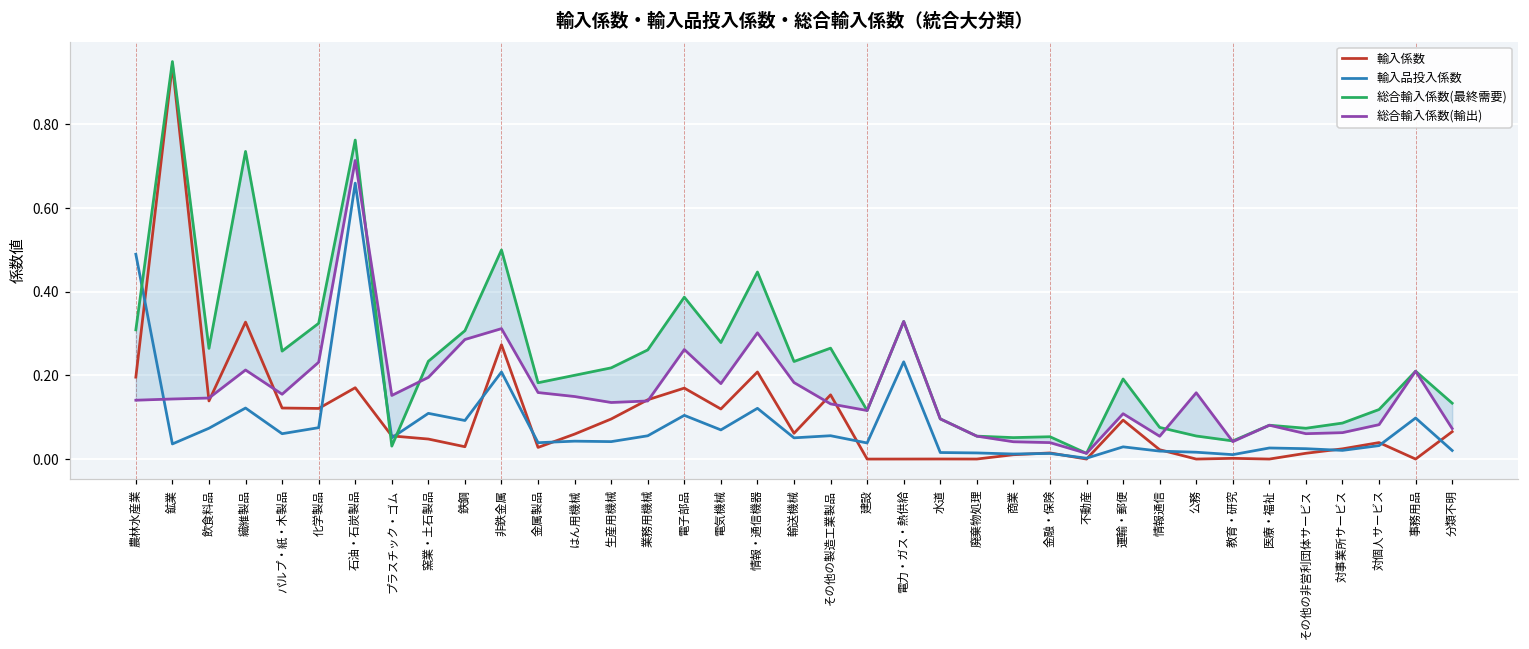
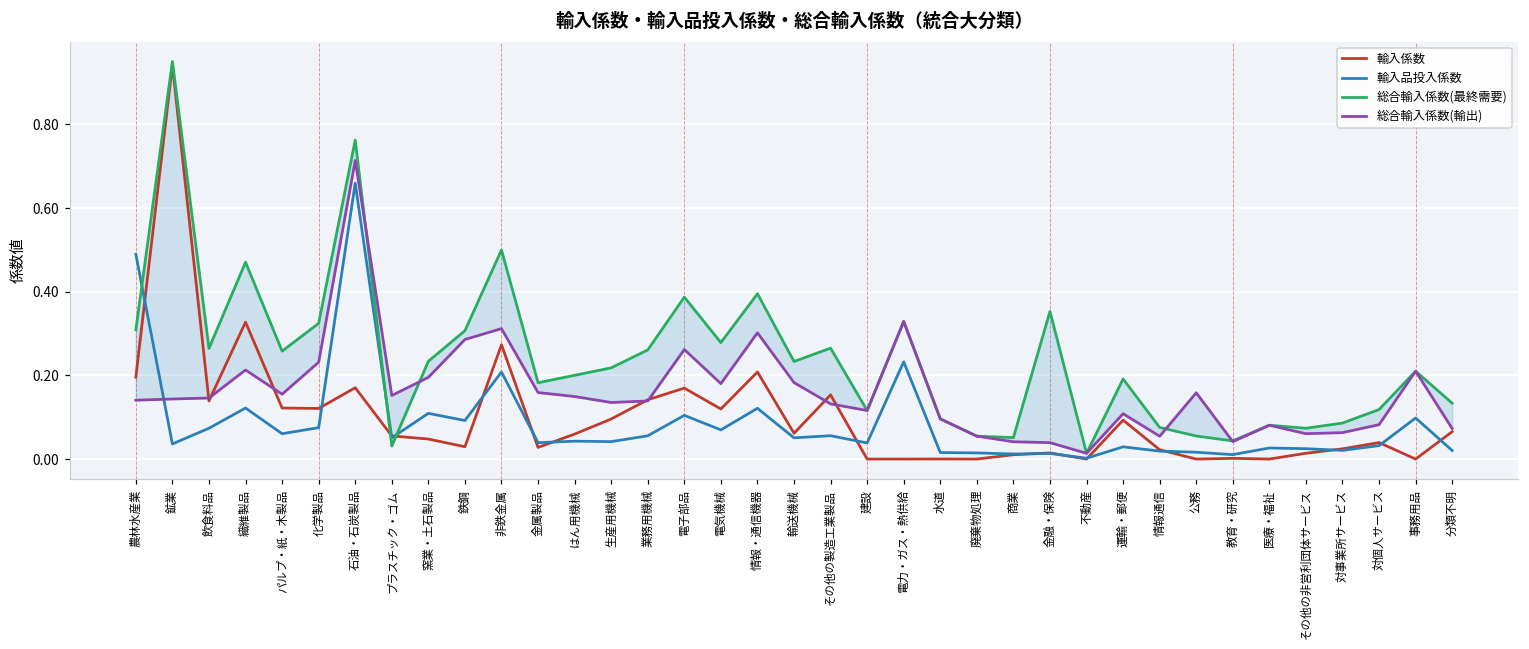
  {
    "輸入係数": {
      "農林水産業": 0.20,
      "鉱業": 0.94,
      "飲食料品": 0.14,
      "繊維製品": 0.33,
      "パルプ・紙・木製品": 0.12,
      "化学製品": 0.12,
      "石油・石炭製品": 0.17,
      "窯業・土石製品": 0.05,
      "鉄鋼": 0.03,
      "非鉄金属": 0.27,
      "金属製品": 0.03,
      "はん用機械": 0.06,
      "生産用機械": 0.10,
      "電子部品": 0.17,
      "電気機械": 0.12,
      "情報・通信機器": 0.21,
      "輸送機械": 0.06,
      "その他の製造工業製品": 0.15,
      "建設": 0.00,
      "電力・ガス・熱供給": 0.00,
      "水道": 0.00,
      "廃棄物処理": 0.00,
      "運輸・郵便": 0.09,
      "公務": 0.00,
      "教育・研究": 0.00,
      "医療・福祉": 0.00,
      "その他の非営利団体サービス": 0.01,
      "対個人サービス": 0.04,
      "事務用品": 0.00,
      "分類不明": 0.07
    },
    "総合輸入係数(最終需要)": {
-     "繊維製品": 0.74,
+     "繊維製品": 0.47,
      "プラスチック・ゴム": 0.03,
-     "情報・通信機器": 0.45,
-     "金融・保険": 0.05,
+     "情報・通信機器": 0.40,
+     "金融・保険": 0.35,
      "公務": 0.06
    },
    "総合輸入係数(輸出)": {
      "農林水産業": 0.14,
      "鉱業": 0.14,
      "飲食料品": 0.15,
      "繊維製品": 0.21,
      "パルプ・紙・木製品": 0.15,
      "化学製品": 0.23,
      "石油・石炭製品": 0.71,
      "窯業・土石製品": 0.20,
      "鉄鋼": 0.29,
      "非鉄金属": 0.31,
      "金属製品": 0.16,
      "はん用機械": 0.15,
      "生産用機械": 0.14,
      "電子部品": 0.26,
      "電気機械": 0.18,
      "情報・通信機器": 0.30,
      "輸送機械": 0.18,
      "その他の製造工業製品": 0.13,
      "商業": 0.04,
      "金融・保険": 0.04,
      "運輸・郵便": 0.11,
      "情報通信": 0.05,
      "その他の非営利団体サービス": 0.06,
      "対事業所サービス": 0.06,
      "対個人サービス": 0.08,
      "分類不明": 0.07
    }
  }
